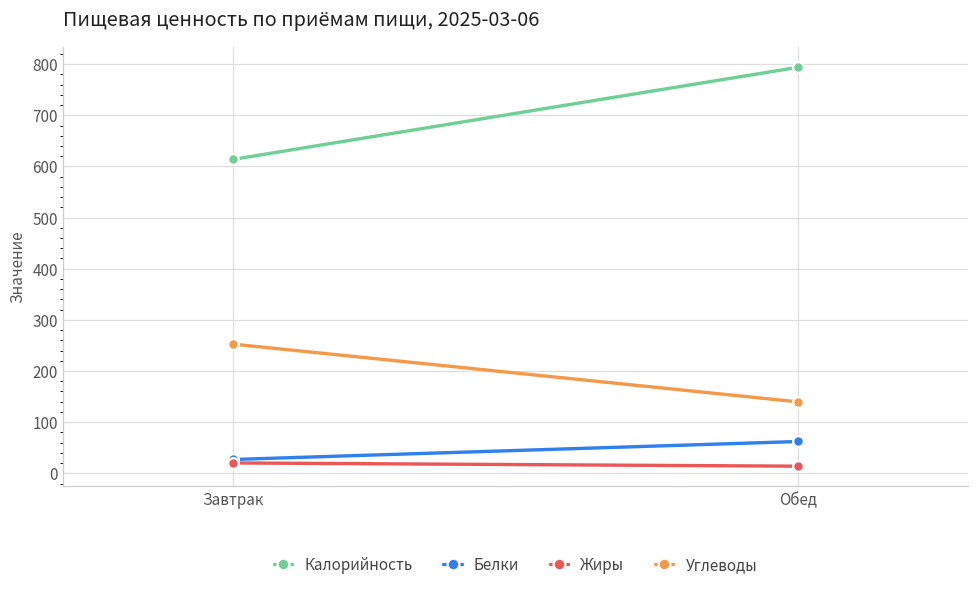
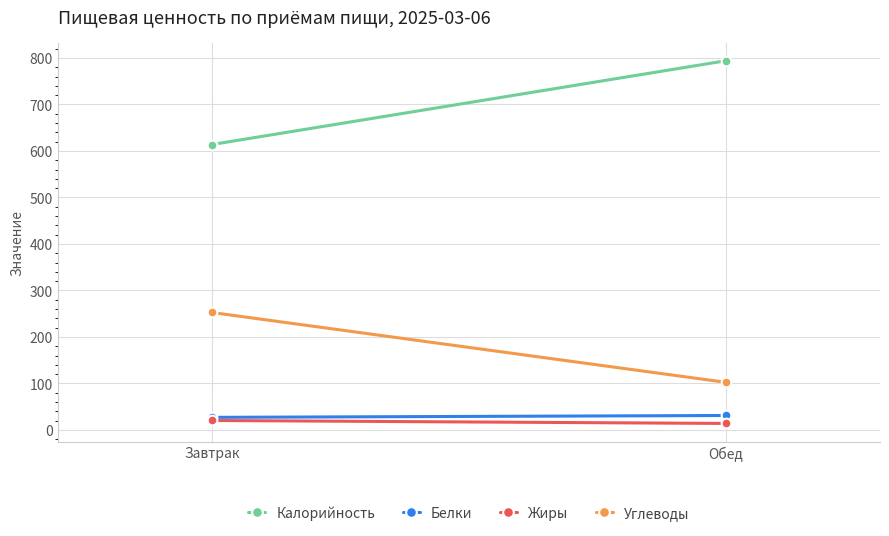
  {
    "Калорийность": {
      "Завтрак": 610,
      "Обед": 790
    },
    "Белки": {
      "Завтрак": 30,
-     "Обед": 60
+     "Обед": 30
    },
    "Жиры": {
      "Завтрак": 20,
      "Обед": 10
    },
    "Углеводы": {
      "Завтрак": 250,
-     "Обед": 140
+     "Обед": 100
    }
  }
